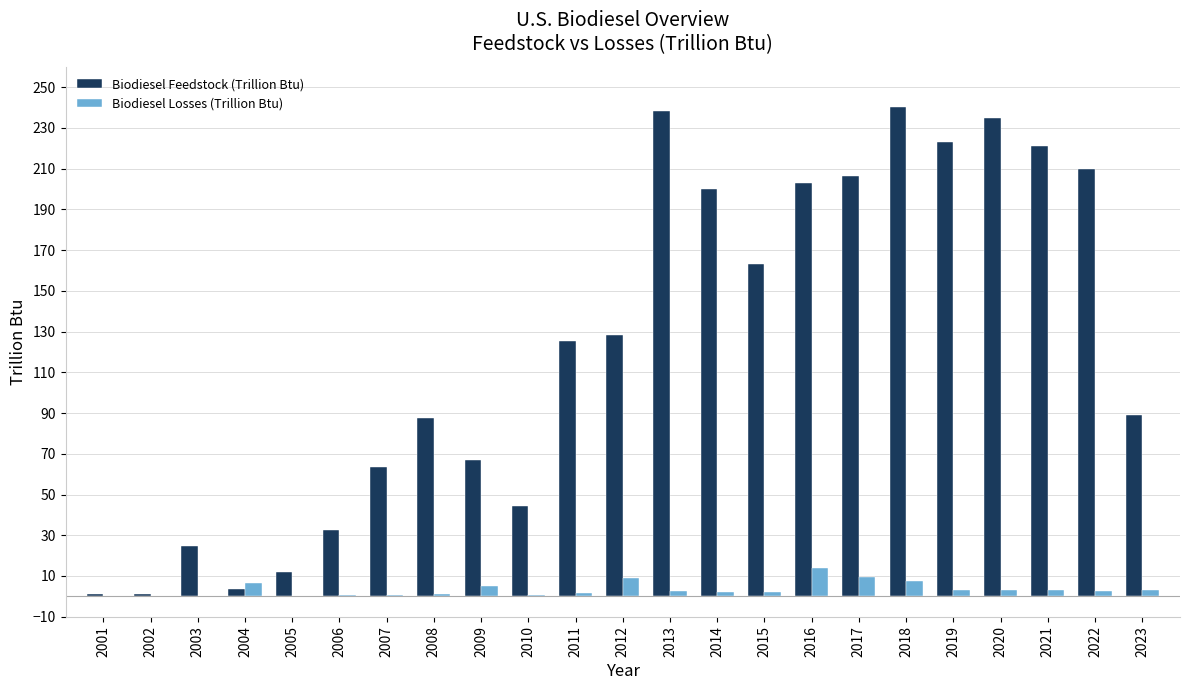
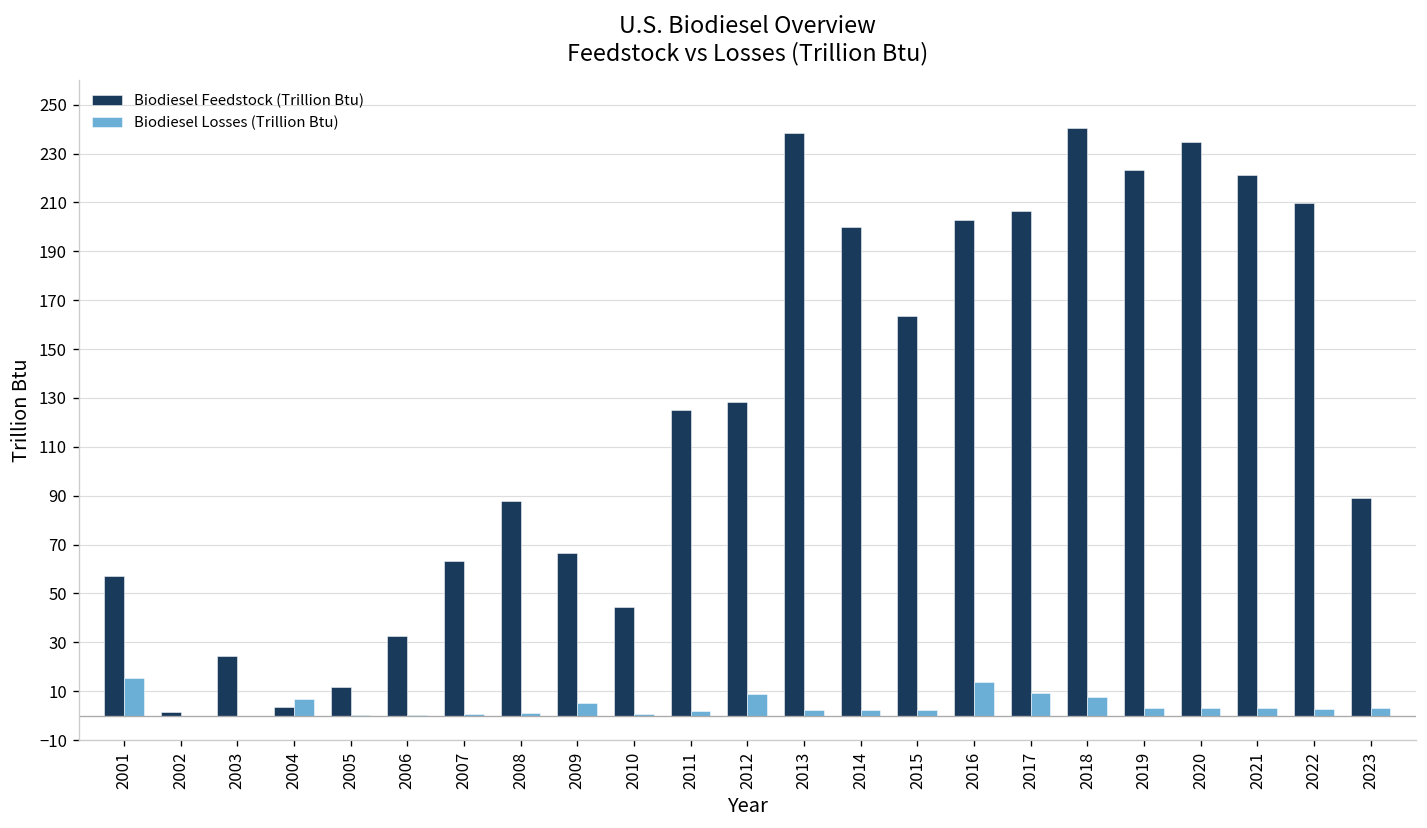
  {
    "Biodiesel Feedstock (Trillion Btu)": {
-     "2001": 1,
+     "2001": 57,
      "2002": 1,
      "2003": 25,
      "2004": 4,
      "2005": 12,
      "2006": 32,
      "2007": 63,
      "2008": 88,
      "2009": 67,
      "2010": 44,
      "2011": 125,
      "2012": 128,
      "2013": 238,
      "2014": 200,
      "2015": 163,
      "2016": 203,
      "2017": 206,
      "2018": 240,
      "2019": 223,
      "2020": 235,
      "2021": 221,
      "2022": 210,
      "2023": 89
    },
    "Biodiesel Losses (Trillion Btu)": {
-     "2001": 0,
+     "2001": 16,
      "2004": 7,
      "2009": 5,
      "2011": 2,
      "2012": 9,
      "2013": 2,
      "2014": 2,
      "2015": 2,
      "2016": 14,
      "2017": 9,
      "2018": 7,
      "2019": 3,
      "2020": 3,
      "2021": 3,
      "2022": 3,
      "2023": 3
    }
  }
